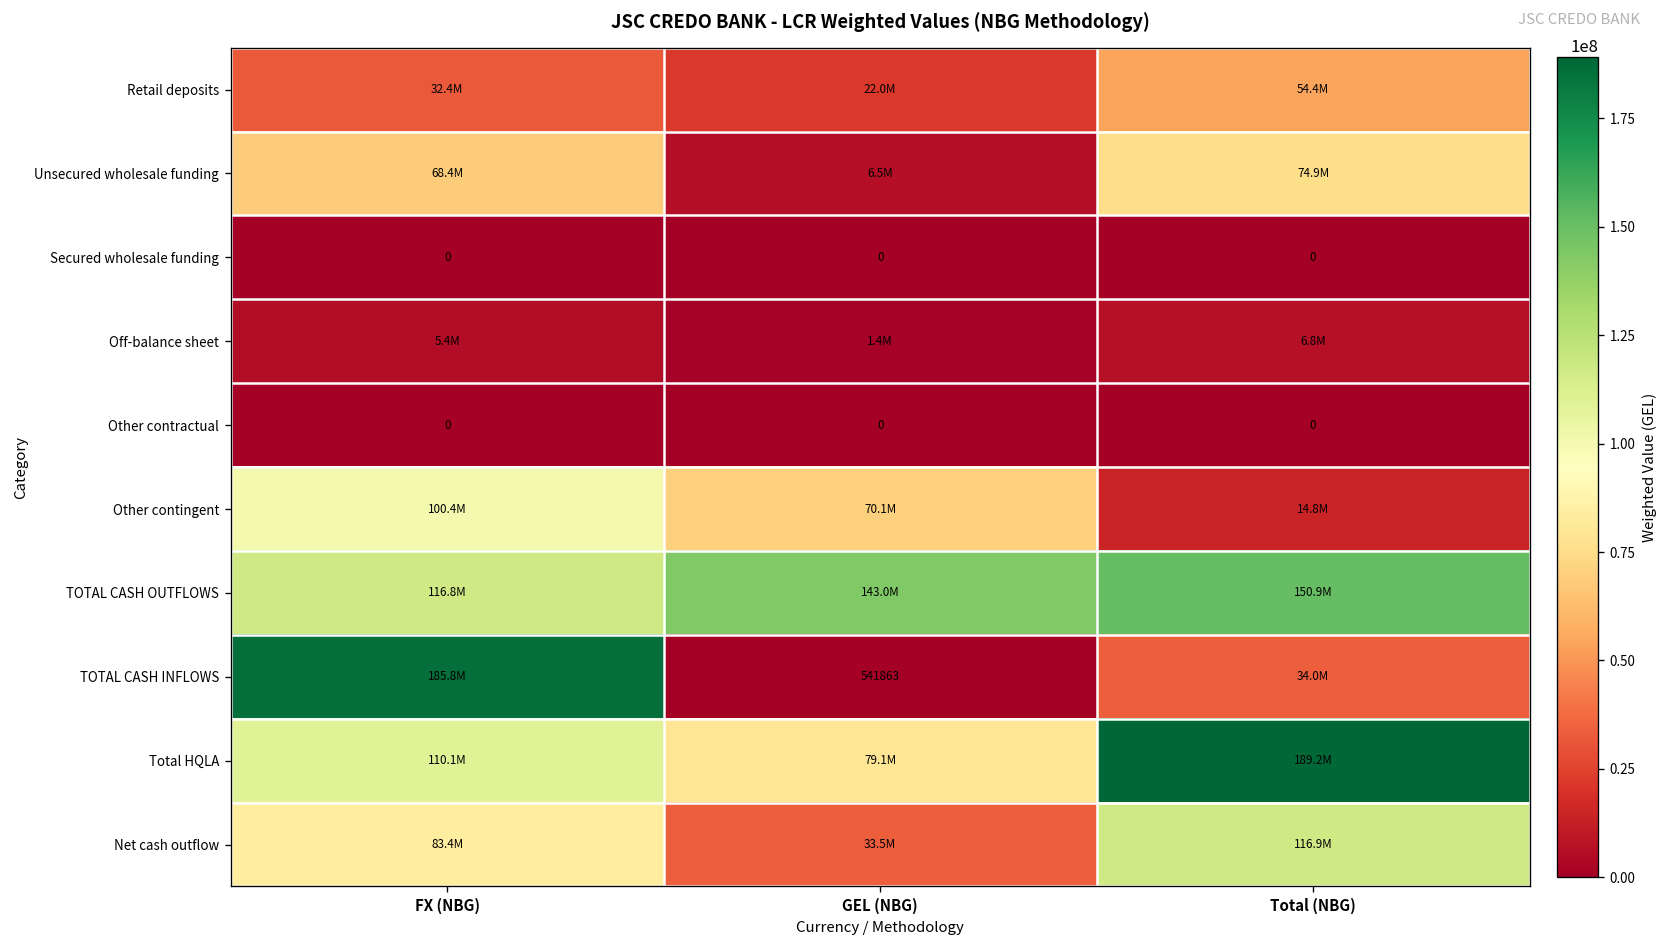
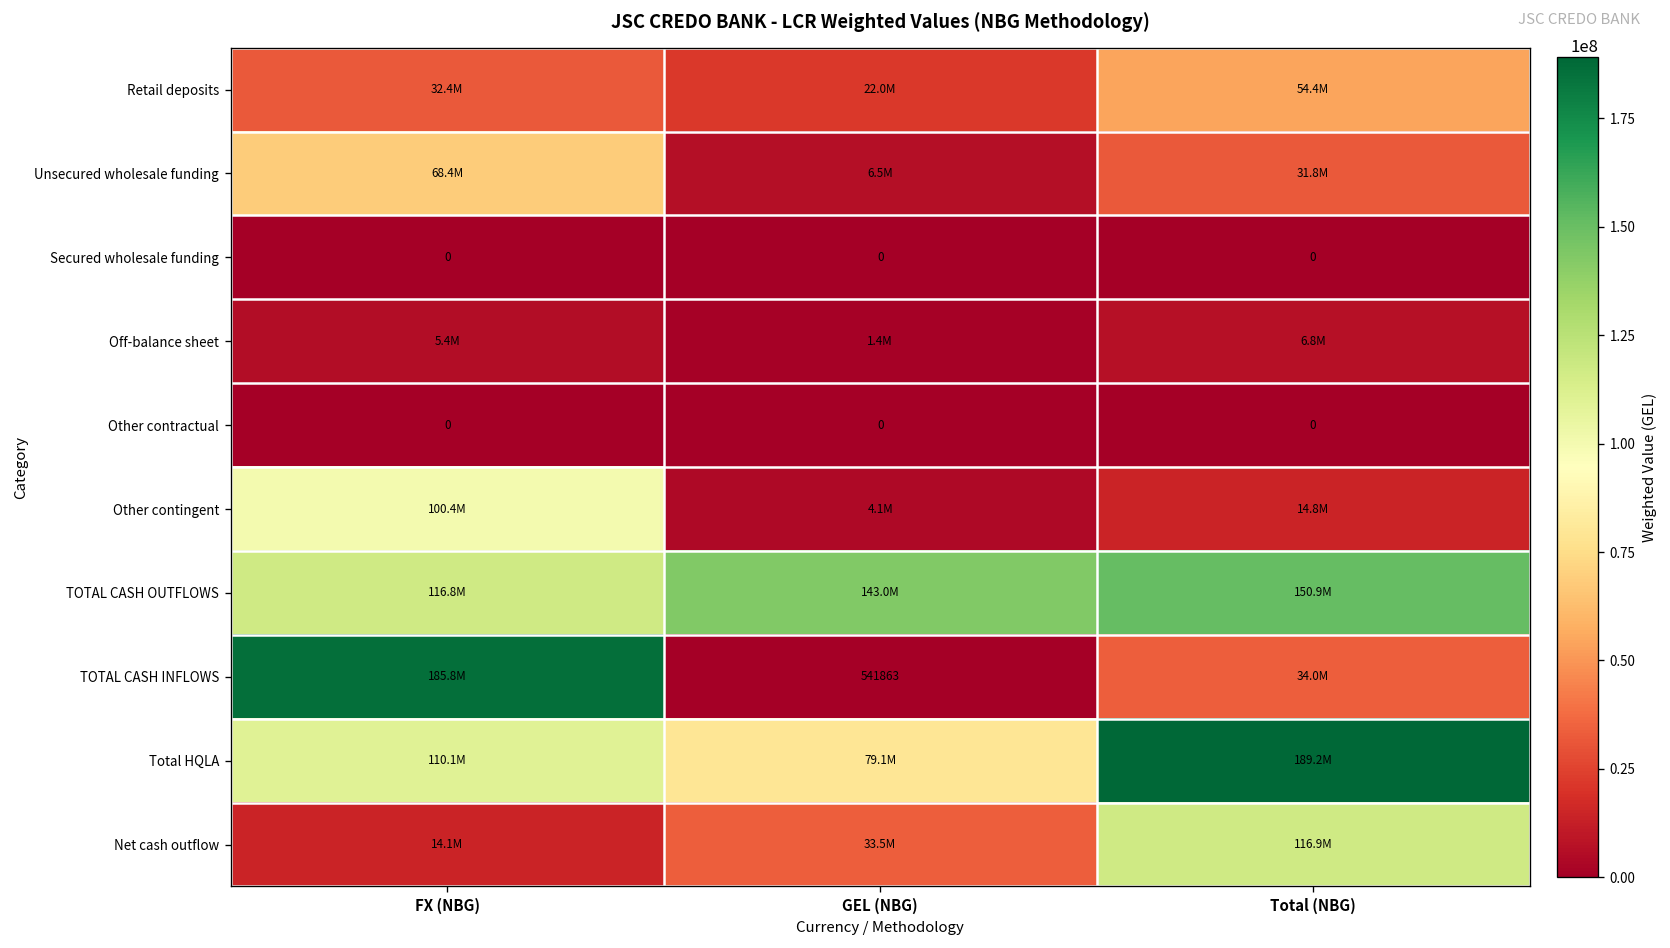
  {
    "Retail deposits": {
      "FX (NBG)": "32.4M",
      "GEL (NBG)": "22.0M",
      "Total (NBG)": "54.4M"
    },
    "Unsecured wholesale funding": {
      "FX (NBG)": "68.4M",
      "GEL (NBG)": "6.5M",
-     "Total (NBG)": "74.9M"
+     "Total (NBG)": "31.8M"
    },
    "Secured wholesale funding": {
      "FX (NBG)": "0",
      "GEL (NBG)": "0",
      "Total (NBG)": "0"
    },
    "Off-balance sheet": {
      "FX (NBG)": "5.4M",
      "GEL (NBG)": "1.4M",
      "Total (NBG)": "6.8M"
    },
    "Other contractual": {
      "FX (NBG)": "0",
      "GEL (NBG)": "0",
      "Total (NBG)": "0"
    },
    "Other contingent": {
      "FX (NBG)": "100.4M",
-     "GEL (NBG)": "70.1M",
+     "GEL (NBG)": "4.1M",
      "Total (NBG)": "14.8M"
    },
    "TOTAL CASH OUTFLOWS": {
      "FX (NBG)": "116.8M",
      "GEL (NBG)": "143.0M",
      "Total (NBG)": "150.9M"
    },
    "TOTAL CASH INFLOWS": {
      "FX (NBG)": "185.8M",
      "GEL (NBG)": "541863",
      "Total (NBG)": "34.0M"
    },
    "Total HQLA": {
      "FX (NBG)": "110.1M",
      "GEL (NBG)": "79.1M",
      "Total (NBG)": "189.2M"
    },
    "Net cash outflow": {
-     "FX (NBG)": "83.4M",
+     "FX (NBG)": "14.1M",
      "GEL (NBG)": "33.5M",
      "Total (NBG)": "116.9M"
    }
  }
